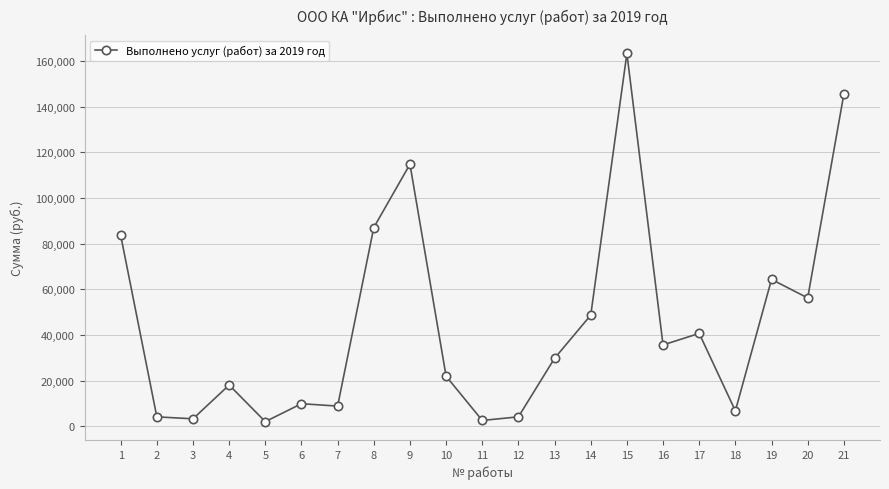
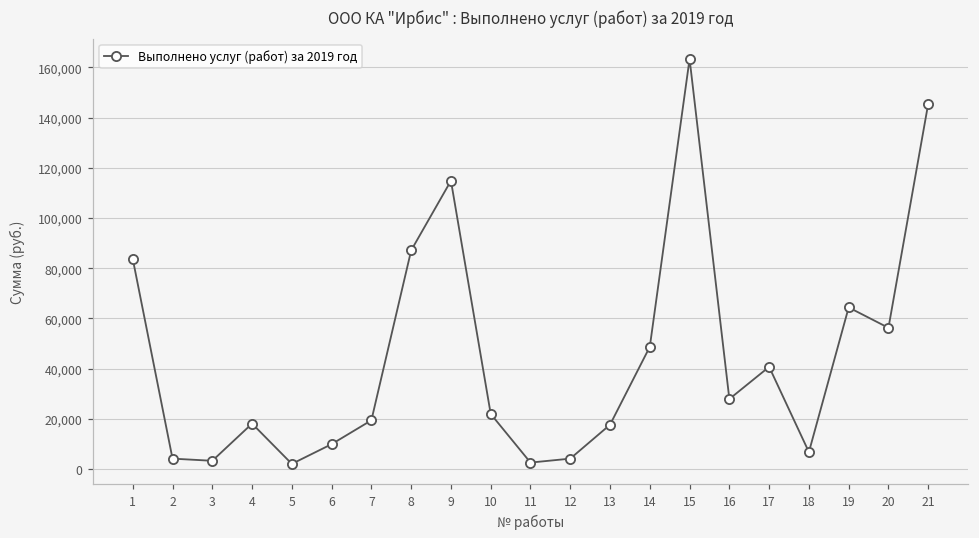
  {
    "1": "84,000",
    "2": "4,000",
    "3": "3,000",
    "4": "18,000",
    "5": "2,000",
    "6": "10,000",
-   "7": "9,000",
+   "7": "19,000",
    "8": "87,000",
    "9": "115,000",
    "10": "22,000",
    "11": "3,000",
    "12": "4,000",
-   "13": "30,000",
+   "13": "18,000",
    "14": "49,000",
    "15": "163,000",
-   "16": "36,000",
+   "16": "28,000",
    "17": "41,000",
    "18": "7,000",
    "19": "64,000",
    "20": "56,000",
    "21": "146,000"
  }
